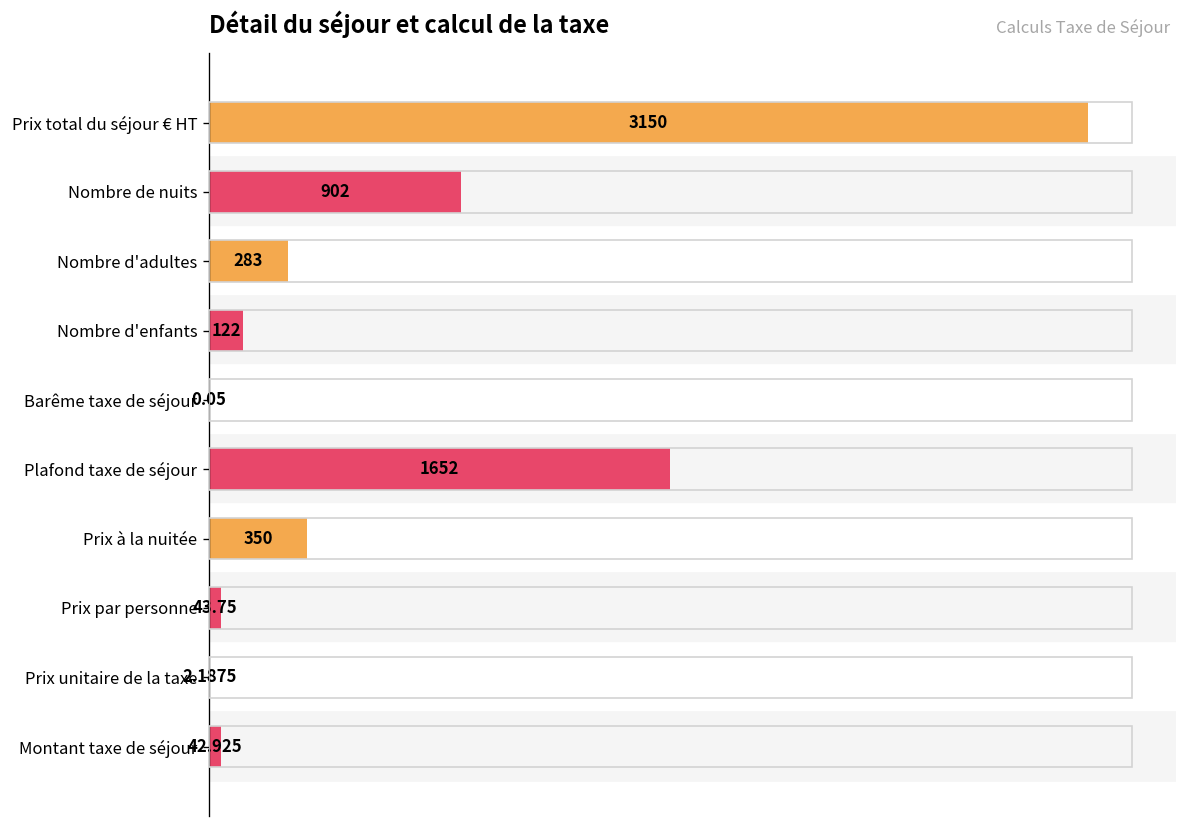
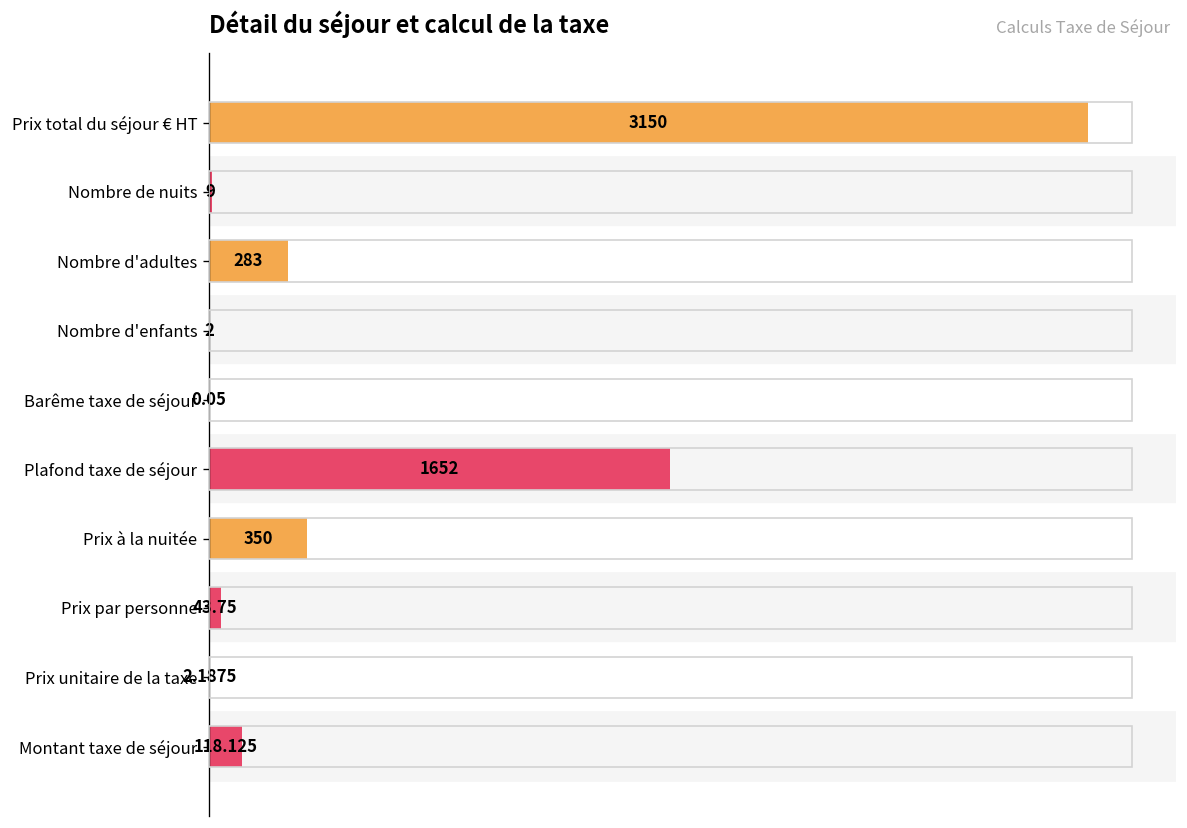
  {
    "Prix total du séjour € HT": 3150,
-   "Nombre de nuits": 902,
+   "Nombre de nuits": 9,
    "Nombre d'adultes": 283,
-   "Nombre d'enfants": 122,
+   "Nombre d'enfants": 2,
    "Barême taxe de séjour": 0.05,
    "Plafond taxe de séjour": 1652,
    "Prix à la nuitée": 350,
    "Prix par personne": 43.75,
    "Prix unitaire de la taxe": 2.1875,
-   "Montant taxe de séjour": 42.925
+   "Montant taxe de séjour": 118.125
  }
